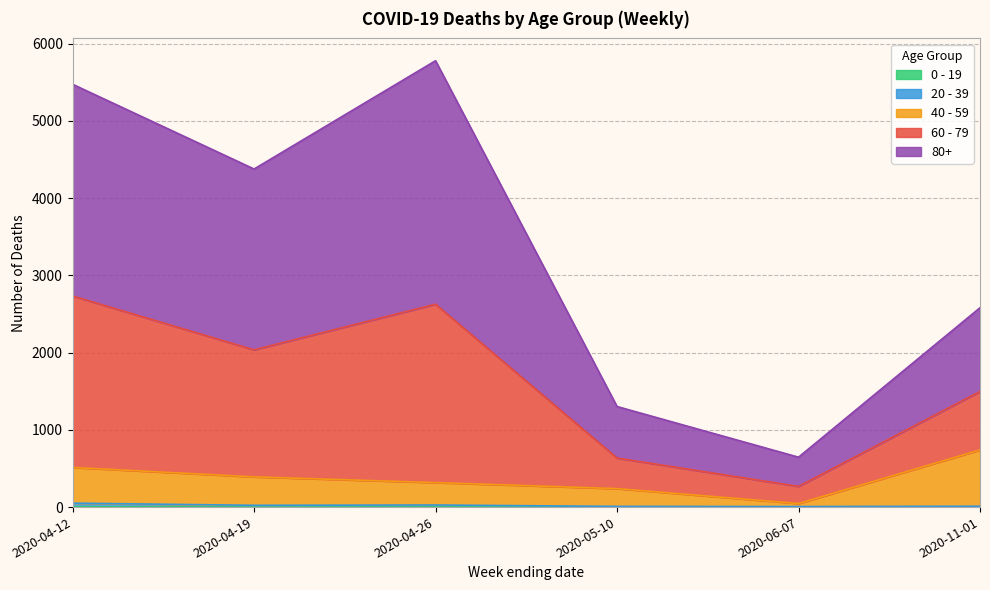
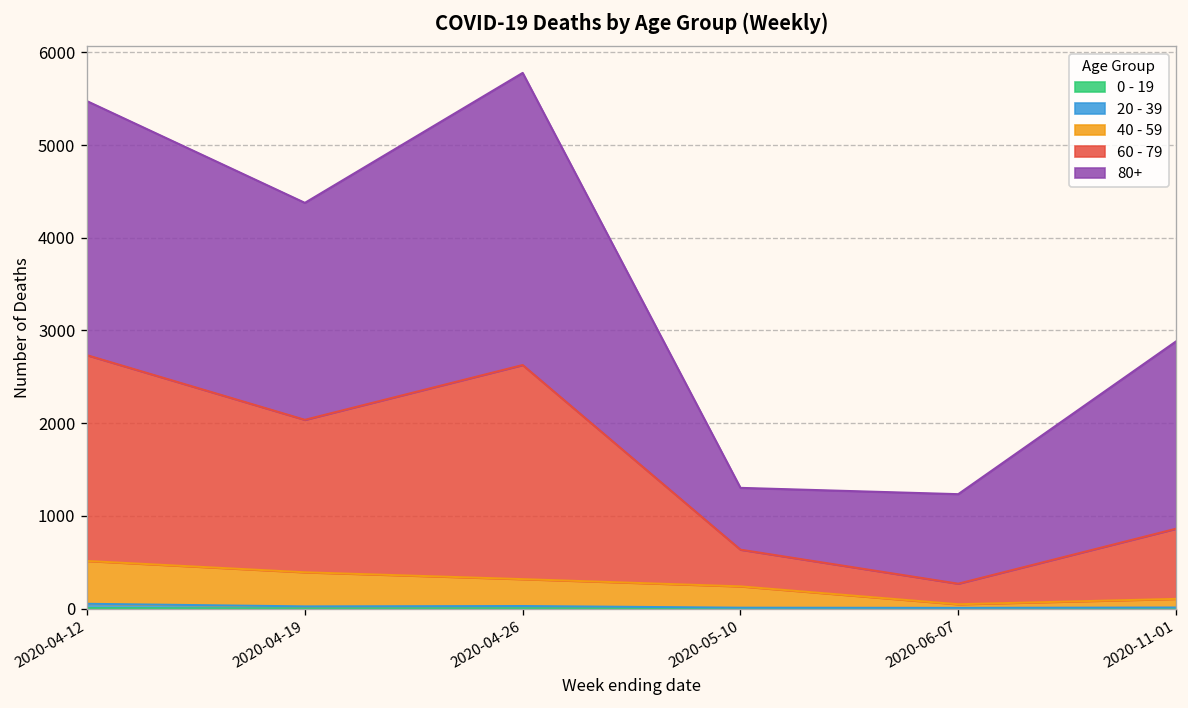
  {
    "0 - 19": {
      "2020-04-12": 0
    },
    "20 - 39": {
      "2020-04-12": 0
    },
    "40 - 59": {
      "2020-04-12": 500,
      "2020-04-19": 400,
      "2020-04-26": 300,
      "2020-05-10": 200,
      "2020-06-07": 0,
-     "2020-11-01": 700
+     "2020-11-01": 100
    },
    "60 - 79": {
      "2020-04-12": 2200,
      "2020-04-19": 1600,
      "2020-04-26": 2300,
      "2020-05-10": 400,
      "2020-06-07": 200,
      "2020-11-01": 800
    },
    "80+": {
      "2020-04-12": 2700,
      "2020-04-19": 2300,
      "2020-04-26": 3200,
      "2020-05-10": 700,
-     "2020-06-07": 400,
-     "2020-11-01": 1100
+     "2020-06-07": 1000,
+     "2020-11-01": 2000
    }
  }
